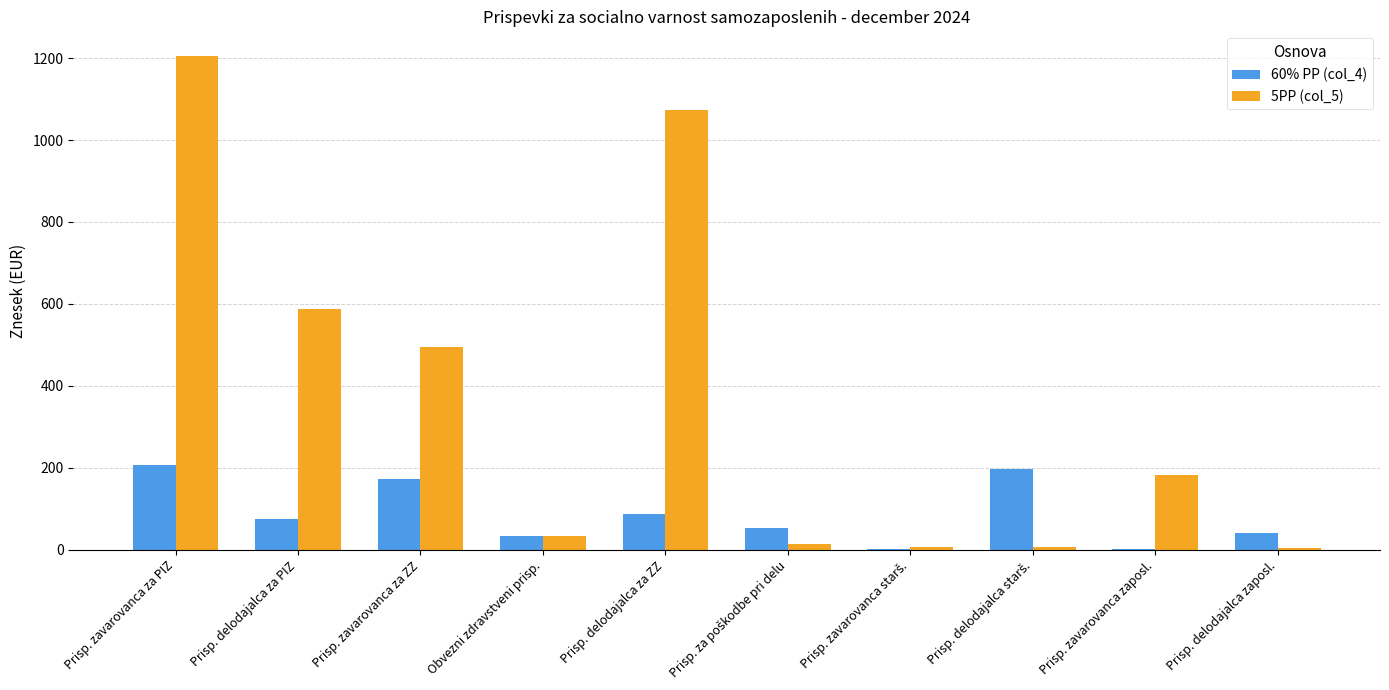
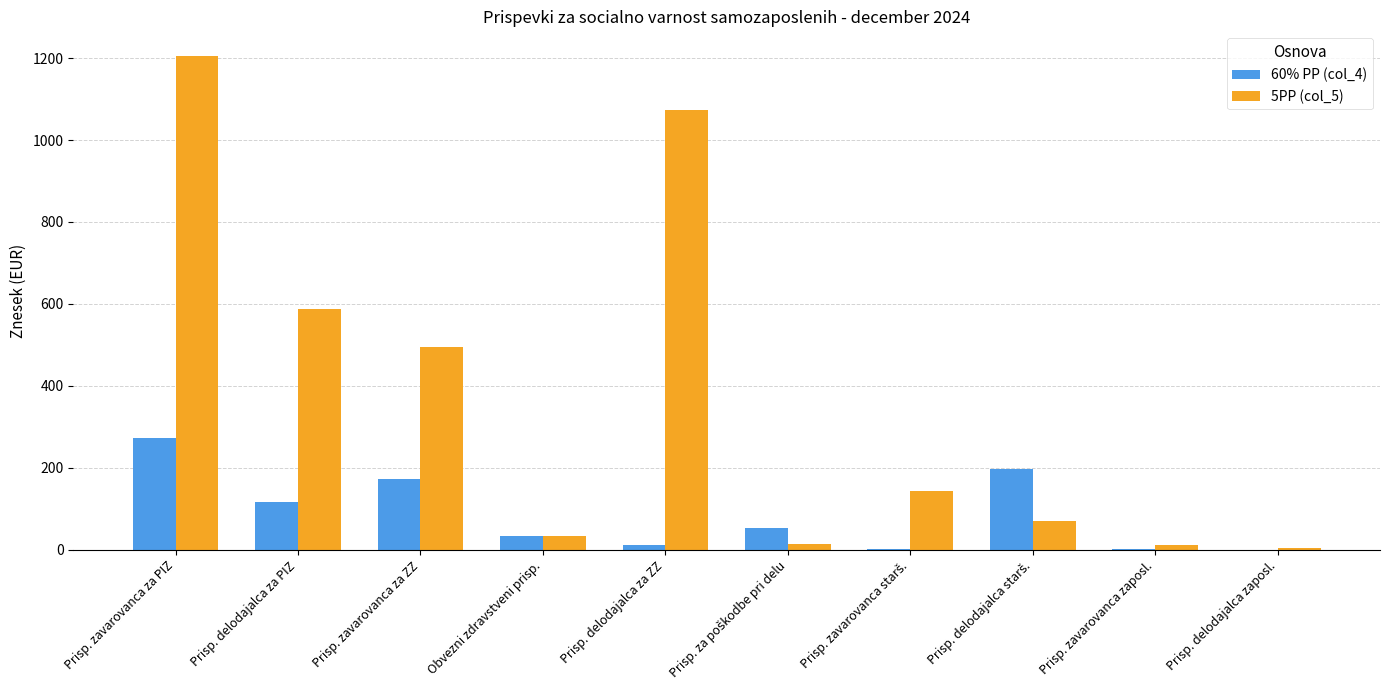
  {
    "60% PP (col_4)": {
-     "Prisp. zavarovanca za PIZ": 210,
-     "Prisp. delodajalca za PIZ": 70,
+     "Prisp. zavarovanca za PIZ": 270,
+     "Prisp. delodajalca za PIZ": 120,
      "Prisp. zavarovanca za ZZ": 170,
      "Obvezni zdravstveni prisp.": 40,
-     "Prisp. delodajalca za ZZ": 90,
+     "Prisp. delodajalca za ZZ": 10,
      "Prisp. za poškodbe pri delu": 50,
      "Prisp. delodajalca starš.": 200,
-     "Prisp. delodajalca zaposl.": 40
+     "Prisp. delodajalca zaposl.": 0
    },
    "5PP (col_5)": {
      "Prisp. zavarovanca za PIZ": 1200,
      "Prisp. delodajalca za PIZ": 590,
      "Prisp. zavarovanca za ZZ": 490,
      "Obvezni zdravstveni prisp.": 40,
      "Prisp. delodajalca za ZZ": 1070,
      "Prisp. za poškodbe pri delu": 10,
-     "Prisp. zavarovanca starš.": 10,
-     "Prisp. delodajalca starš.": 10,
-     "Prisp. zavarovanca zaposl.": 180
+     "Prisp. zavarovanca starš.": 140,
+     "Prisp. delodajalca starš.": 70,
+     "Prisp. zavarovanca zaposl.": 10
    }
  }
